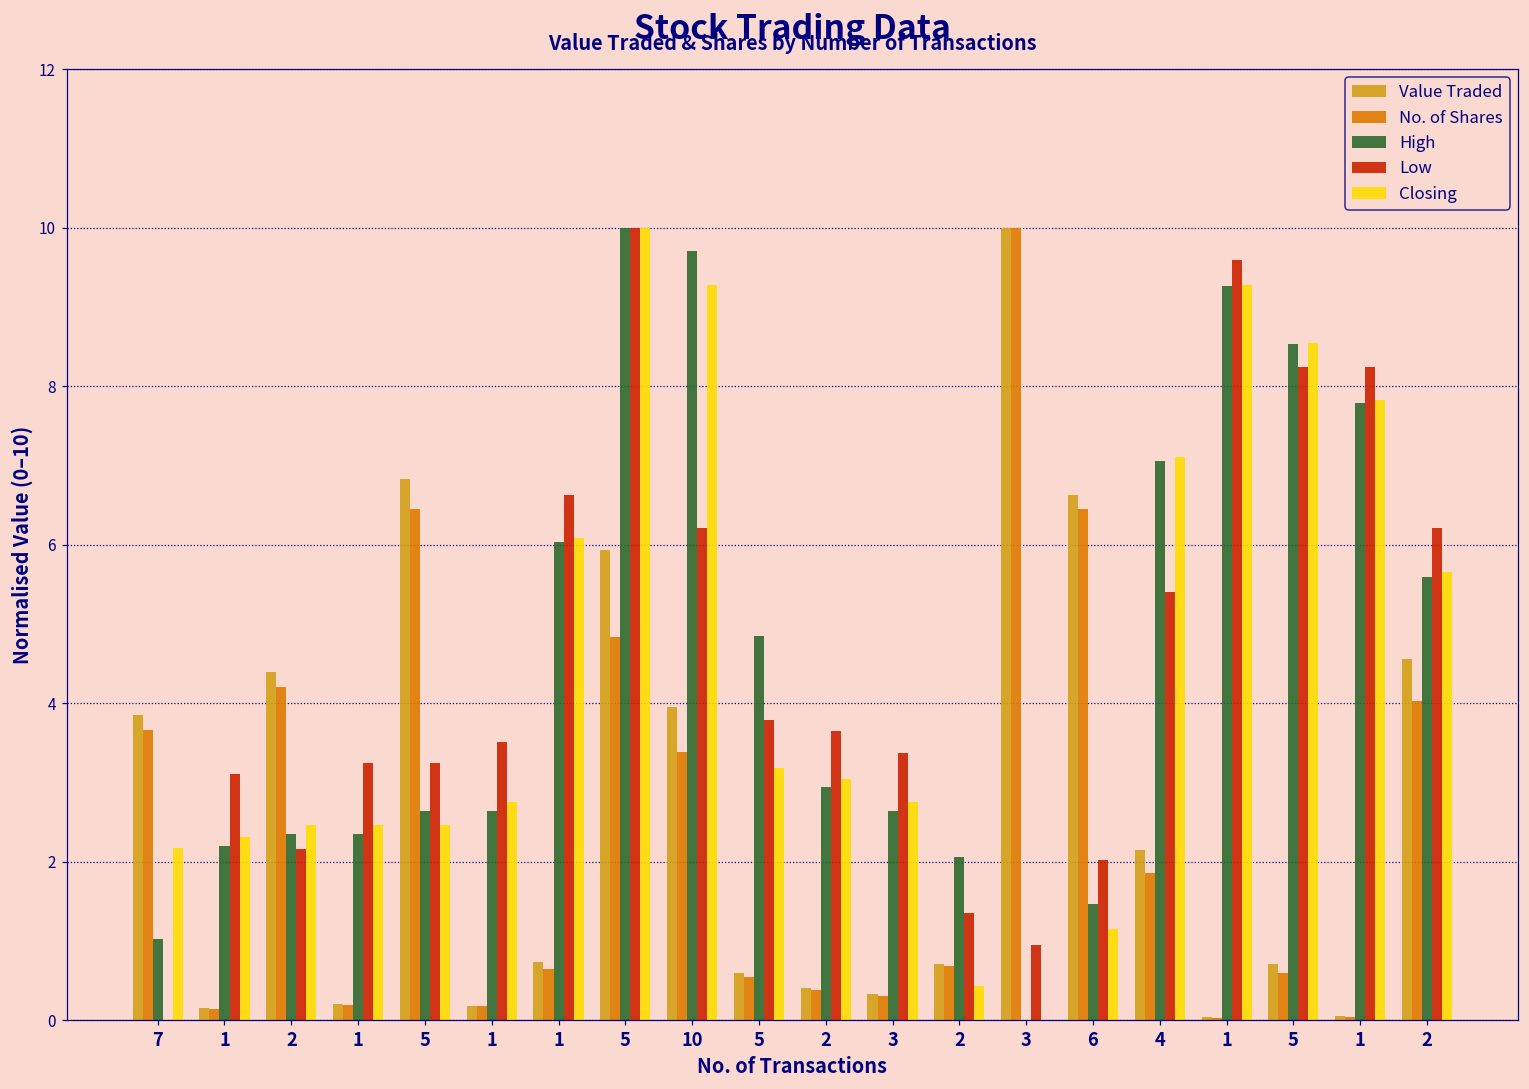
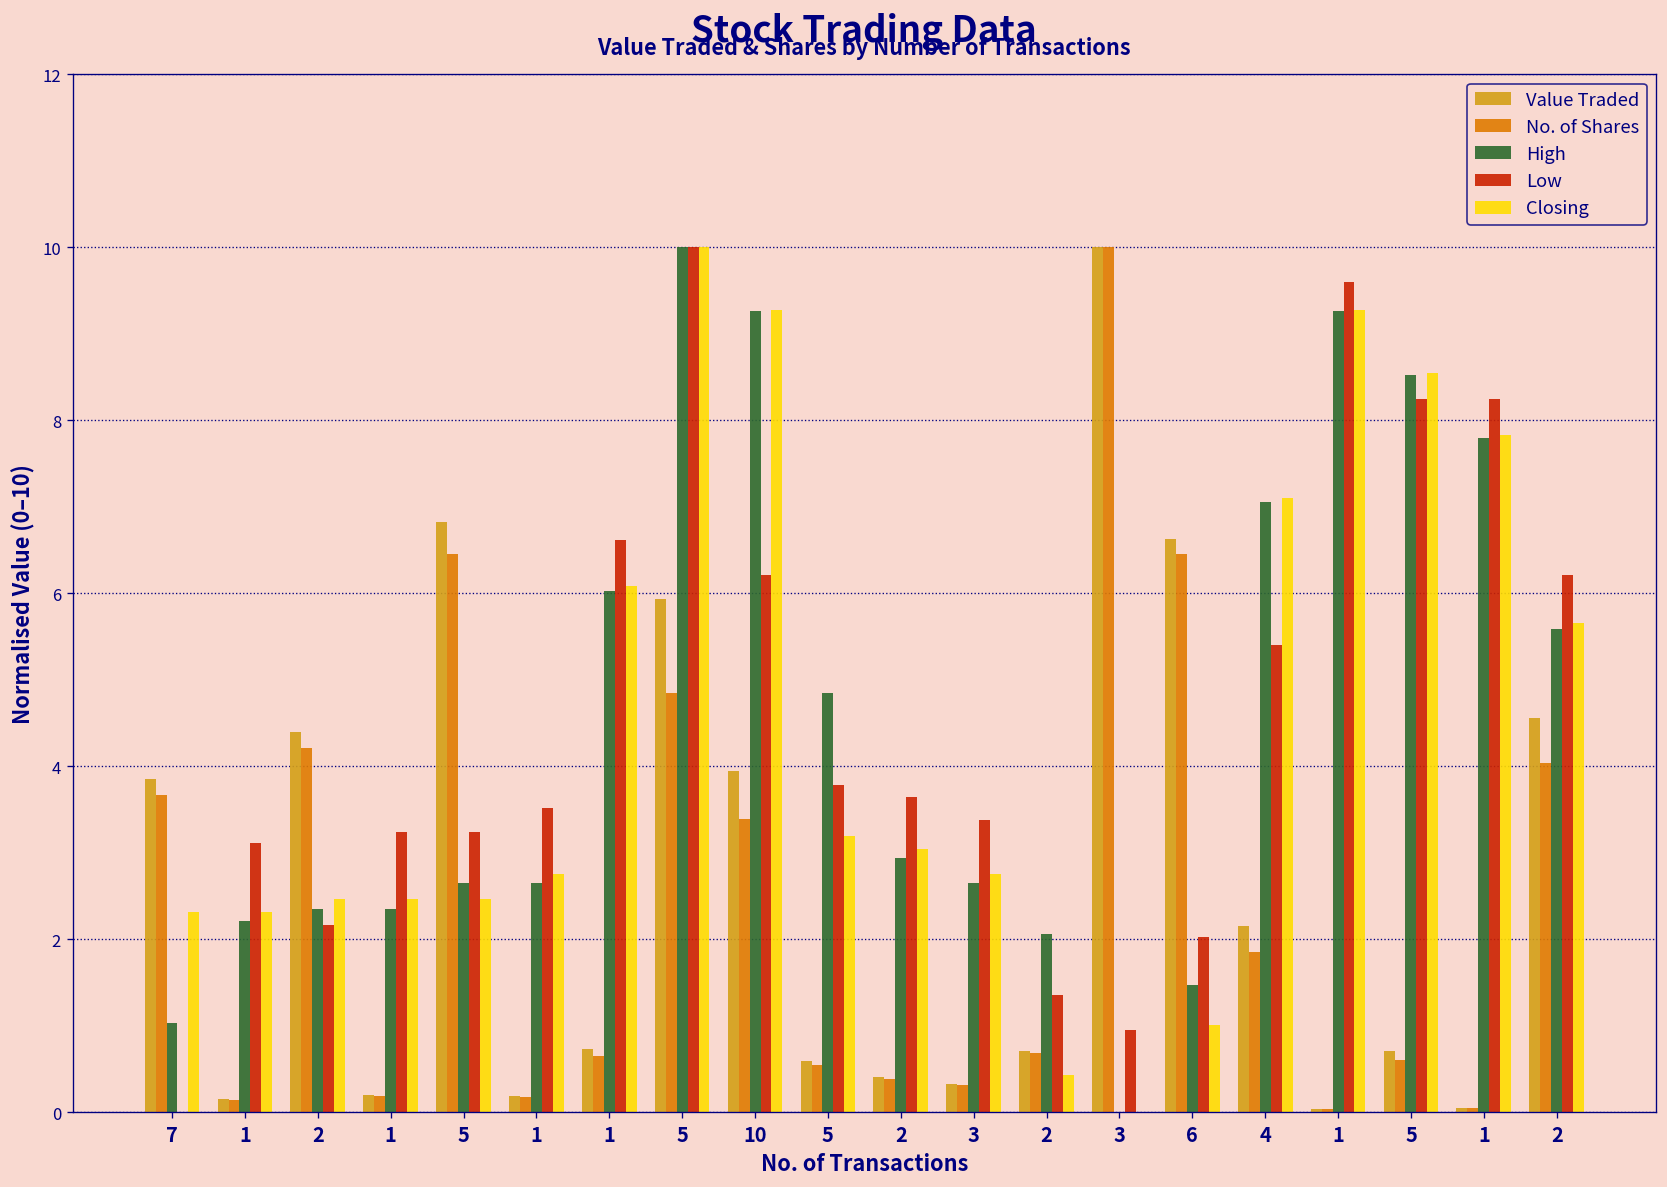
  {
    "High": {
      "7": 1.0,
-     "10": 9.7,
+     "10": 9.3,
      "6": 1.5,
      "4": 7.1
    },
    "Low": {
      "7": 0.0,
      "10": 6.2,
      "6": 2.0,
      "4": 5.4
    },
    "Closing": {
-     "7": 2.2,
+     "7": 2.3,
      "10": 9.3,
-     "6": 1.2,
+     "6": 1.0,
      "4": 7.1
    }
  }
